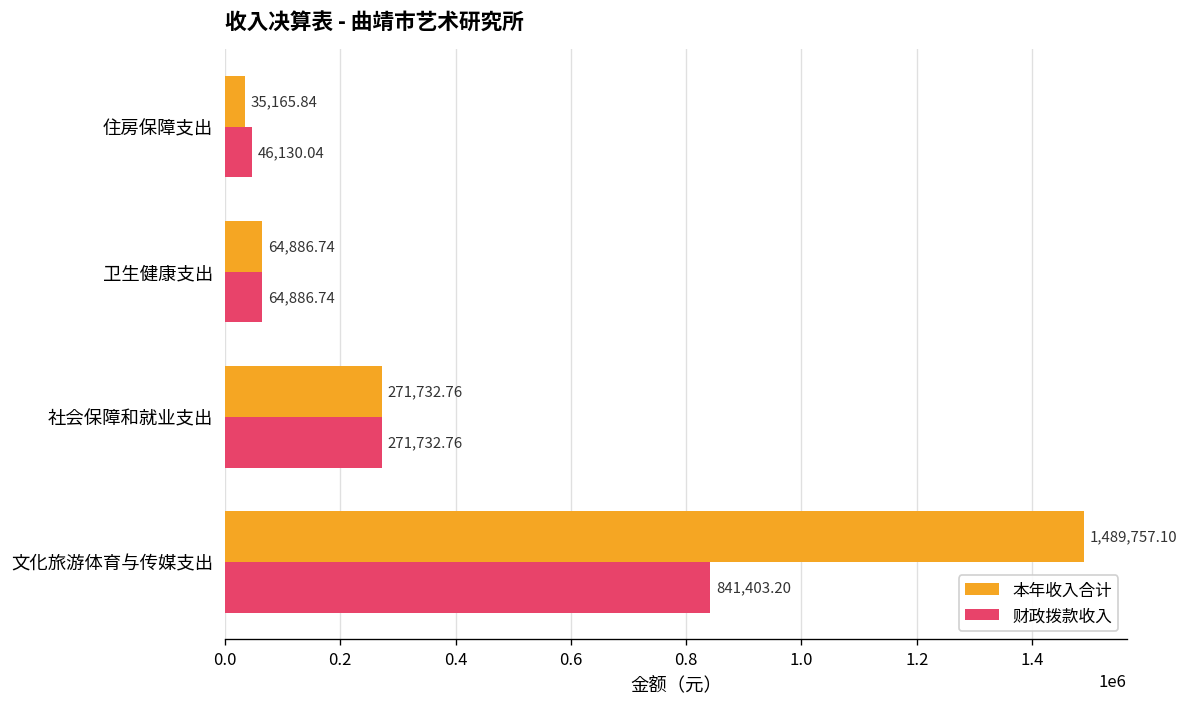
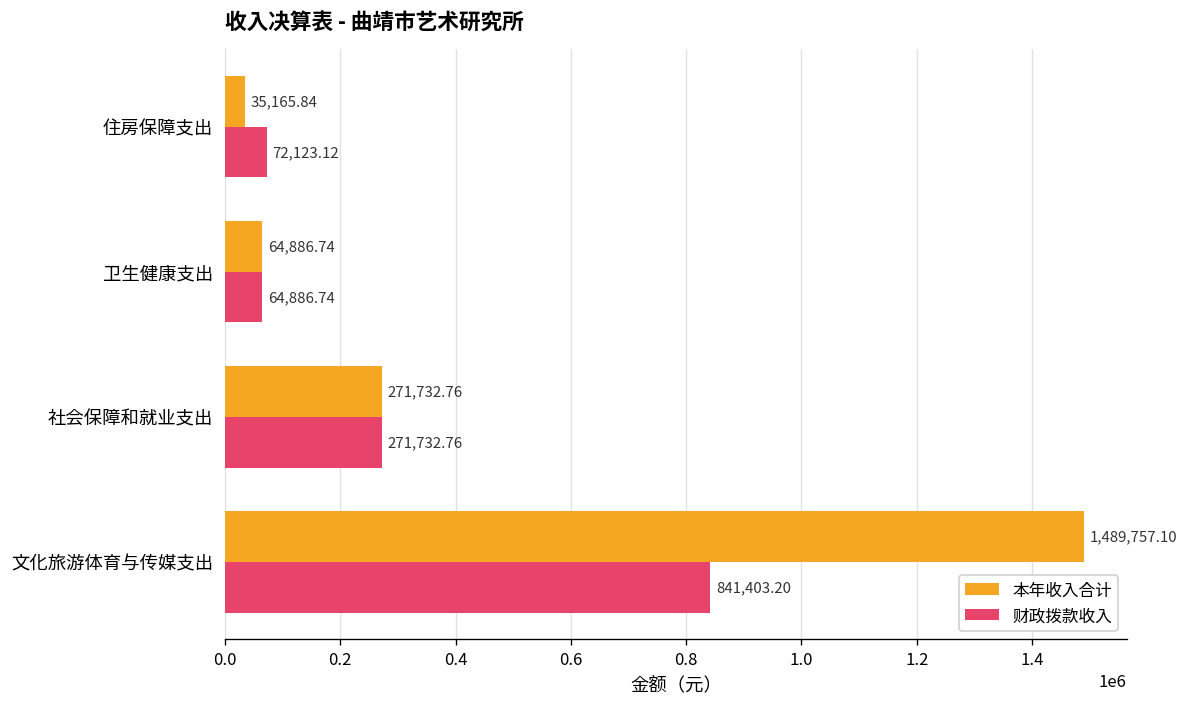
  {
    "本年收入合计": {
      "住房保障支出": "35,165.84",
      "卫生健康支出": "64,886.74",
      "社会保障和就业支出": "271,732.76",
      "文化旅游体育与传媒支出": "1,489,757.10"
    },
    "财政拨款收入": {
-     "住房保障支出": "46,130.04",
+     "住房保障支出": "72,123.12",
      "卫生健康支出": "64,886.74",
      "社会保障和就业支出": "271,732.76",
      "文化旅游体育与传媒支出": "841,403.20"
    }
  }
